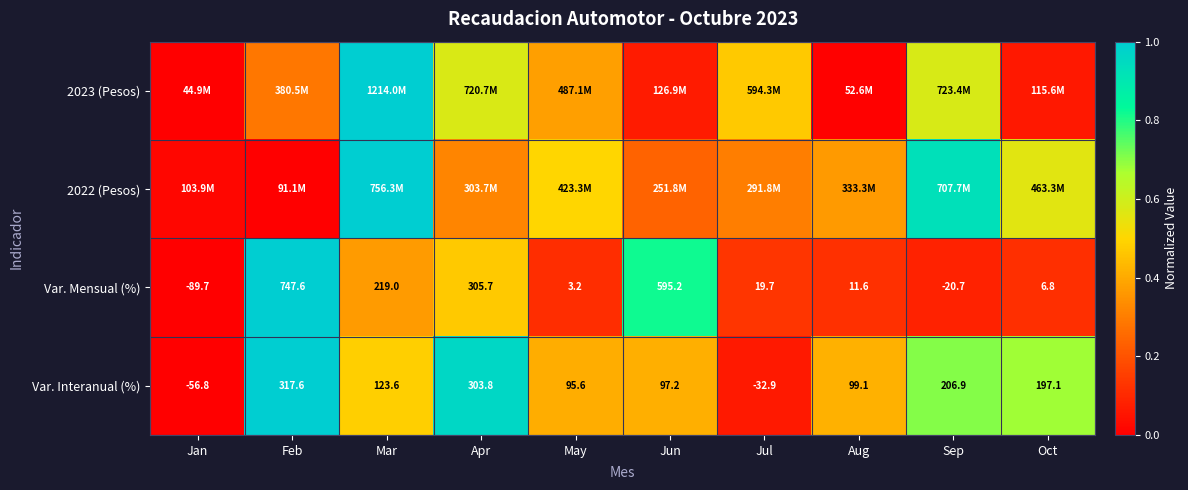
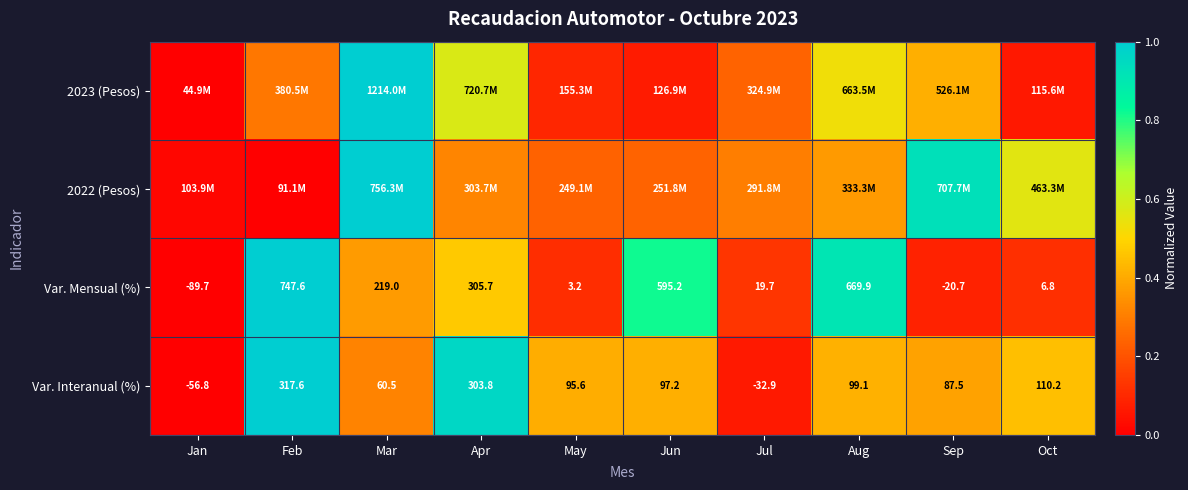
  {
    "2023 (Pesos)": {
      "Jan": "44.9M",
      "Feb": "380.5M",
      "Mar": "1214.0M",
      "Apr": "720.7M",
-     "May": "487.1M",
+     "May": "155.3M",
      "Jun": "126.9M",
-     "Jul": "594.3M",
-     "Aug": "52.6M",
-     "Sep": "723.4M",
+     "Jul": "324.9M",
+     "Aug": "663.5M",
+     "Sep": "526.1M",
      "Oct": "115.6M"
    },
    "2022 (Pesos)": {
      "Jan": "103.9M",
      "Feb": "91.1M",
      "Mar": "756.3M",
      "Apr": "303.7M",
-     "May": "423.3M",
+     "May": "249.1M",
      "Jun": "251.8M",
      "Jul": "291.8M",
      "Aug": "333.3M",
      "Sep": "707.7M",
      "Oct": "463.3M"
    },
    "Var. Mensual (%)": {
      "Jan": "-89.7",
      "Feb": "747.6",
      "Mar": "219.0",
      "Apr": "305.7",
      "May": "3.2",
      "Jun": "595.2",
      "Jul": "19.7",
-     "Aug": "11.6",
+     "Aug": "669.9",
      "Sep": "-20.7",
      "Oct": "6.8"
    },
    "Var. Interanual (%)": {
      "Jan": "-56.8",
      "Feb": "317.6",
-     "Mar": "123.6",
+     "Mar": "60.5",
      "Apr": "303.8",
      "May": "95.6",
      "Jun": "97.2",
      "Jul": "-32.9",
      "Aug": "99.1",
-     "Sep": "206.9",
-     "Oct": "197.1"
+     "Sep": "87.5",
+     "Oct": "110.2"
    }
  }
